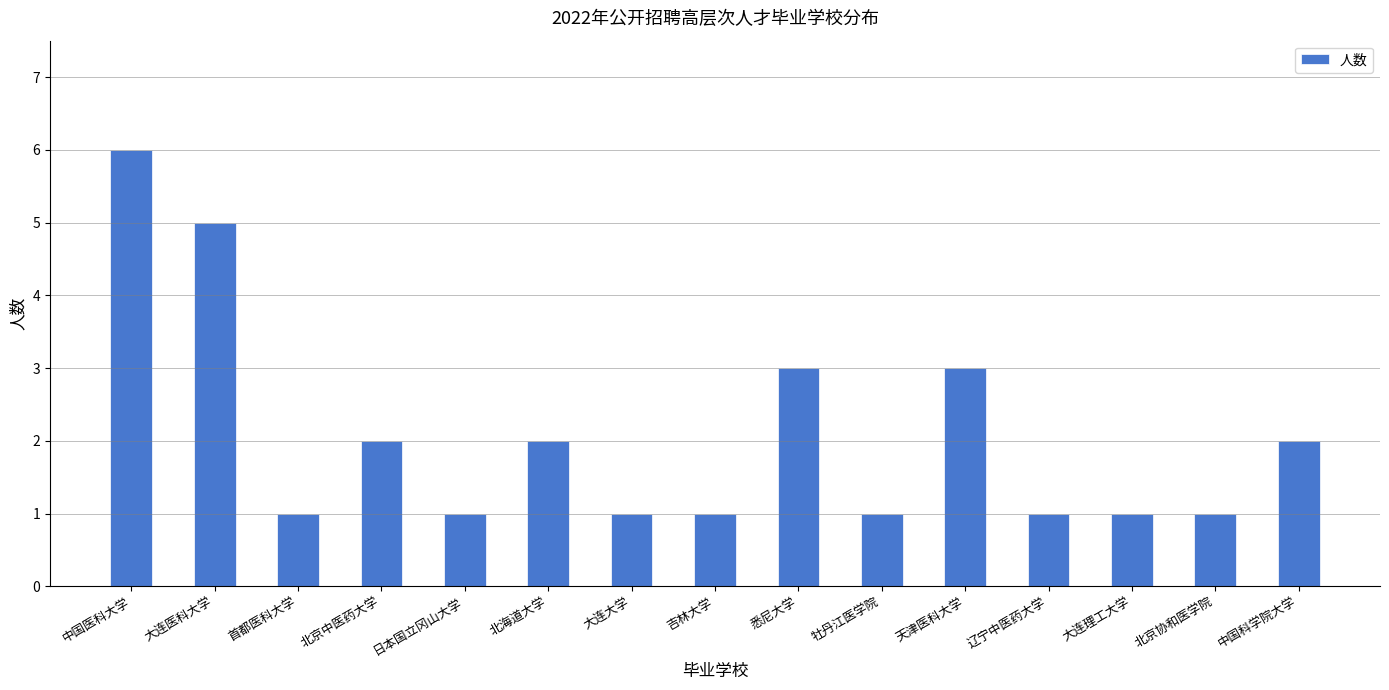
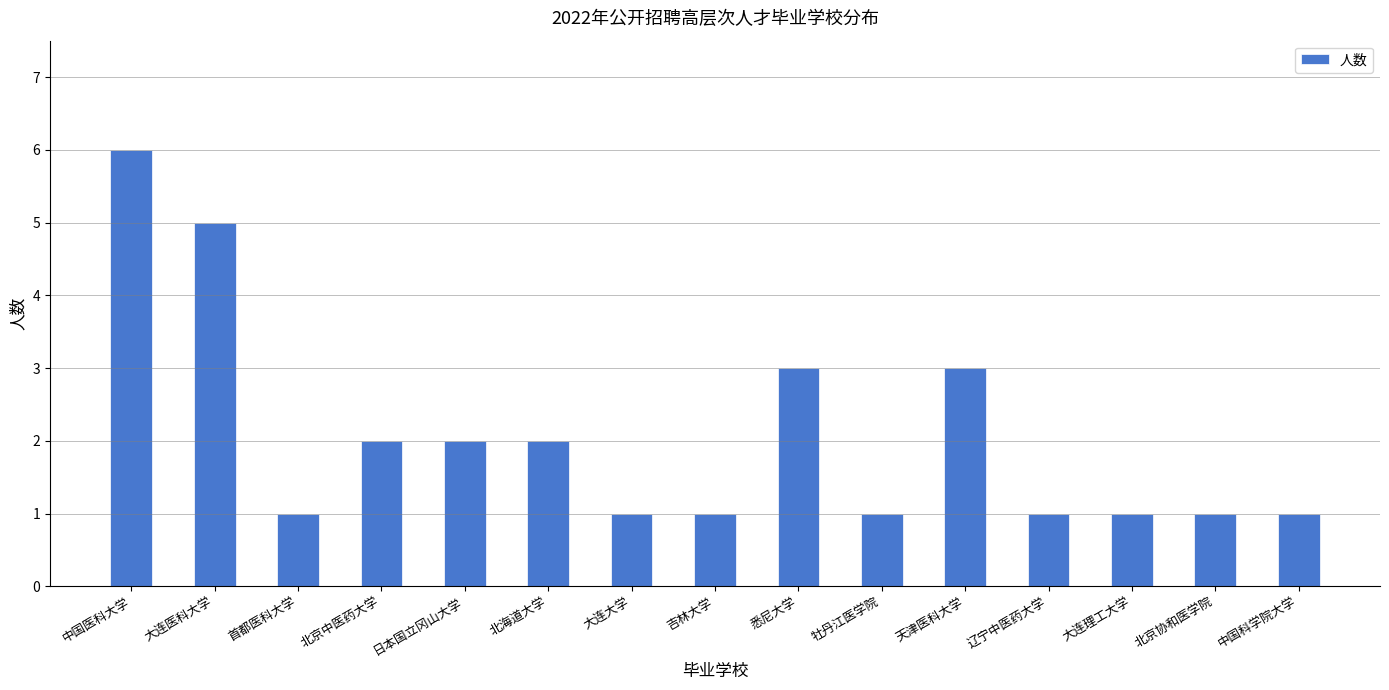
  {
    "中国医科大学": 6,
    "大连医科大学": 5,
    "首都医科大学": 1,
    "北京中医药大学": 2,
-   "日本国立冈山大学": 1,
+   "日本国立冈山大学": 2,
    "北海道大学": 2,
    "大连大学": 1,
    "吉林大学": 1,
    "悉尼大学": 3,
    "牡丹江医学院": 1,
    "天津医科大学": 3,
    "辽宁中医药大学": 1,
    "大连理工大学": 1,
    "北京协和医学院": 1,
-   "中国科学院大学": 2
+   "中国科学院大学": 1
  }
